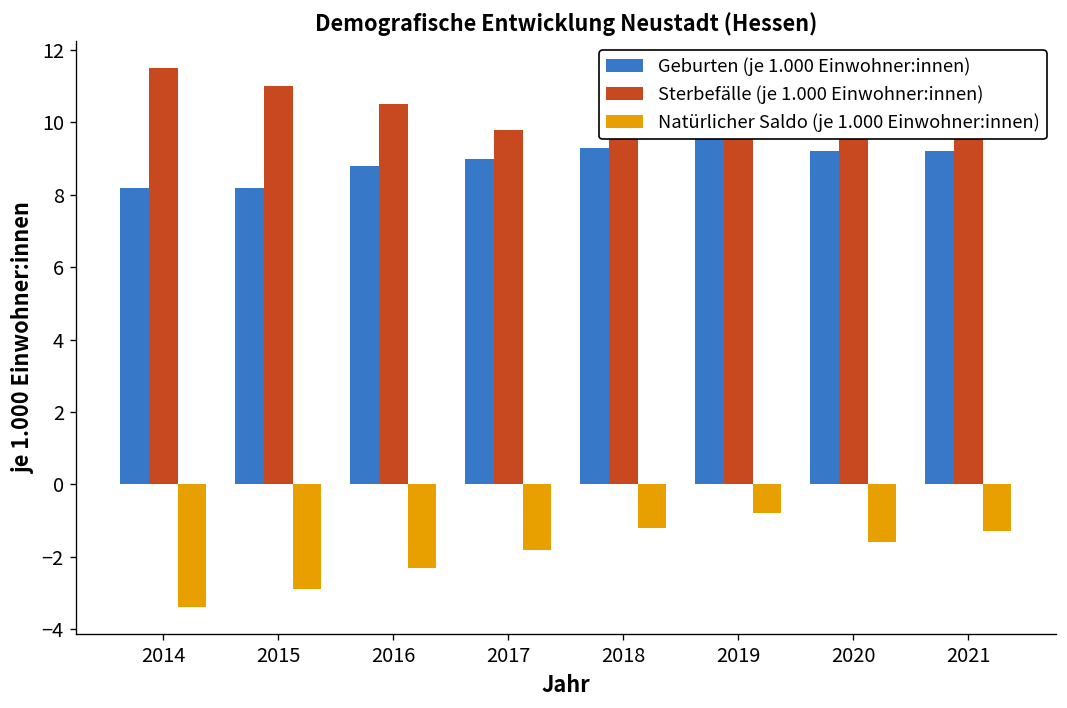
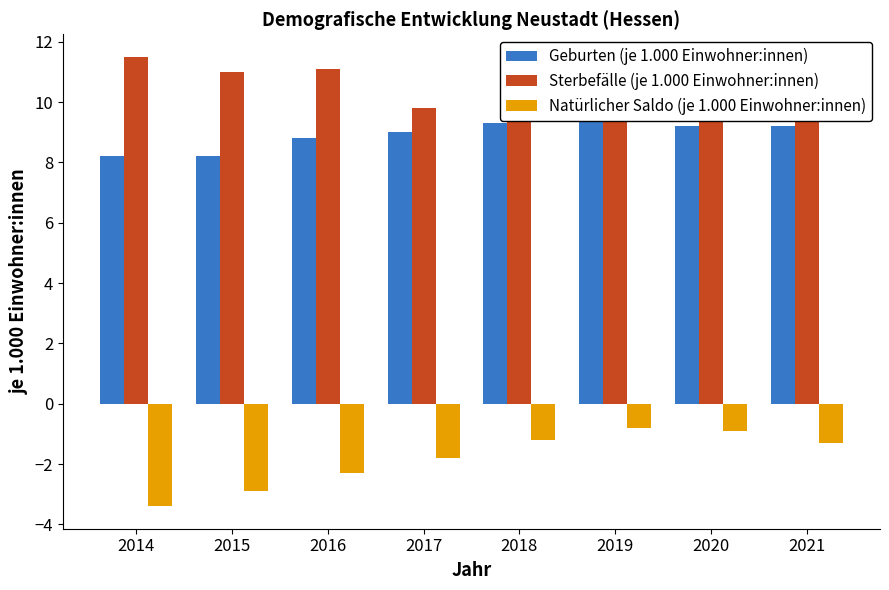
  {
    "Geburten (je 1.000 Einwohner:innen)": {
      "2014": 8.2,
      "2015": 8.2,
      "2016": 8.8,
      "2017": 9.0,
      "2018": 9.3,
      "2020": 9.2,
      "2021": 9.2
    },
    "Sterbefälle (je 1.000 Einwohner:innen)": {
      "2014": 11.5,
      "2015": 11.0,
-     "2016": 10.5,
+     "2016": 11.1,
      "2017": 9.8
    },
    "Natürlicher Saldo (je 1.000 Einwohner:innen)": {
      "2014": -3.4,
      "2015": -2.9,
      "2016": -2.3,
      "2017": -1.8,
      "2018": -1.2,
      "2019": -0.8,
-     "2020": -1.6,
+     "2020": -0.9,
      "2021": -1.3
    }
  }
